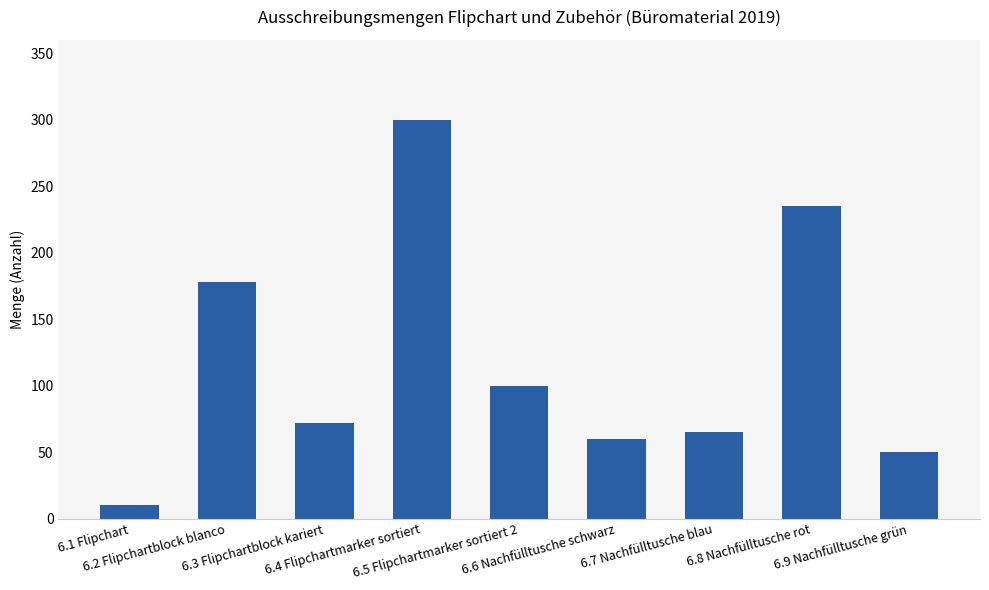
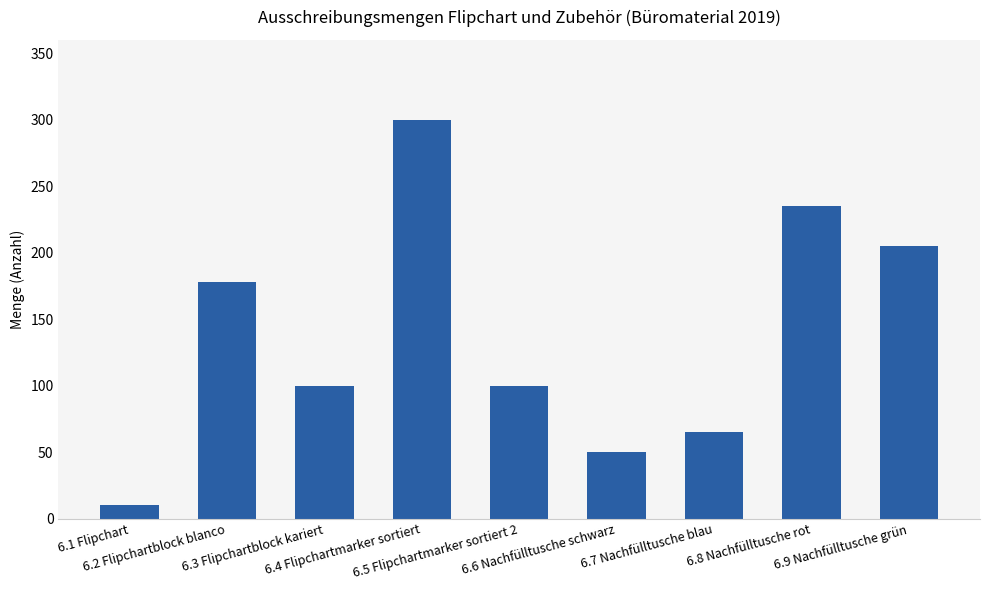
  {
    "6.1 Flipchart": 10,
    "6.2 Flipchartblock blanco": 178,
-   "6.3 Flipchartblock kariert": 72,
+   "6.3 Flipchartblock kariert": 100,
    "6.4 Flipchartmarker sortiert": 300,
    "6.5 Flipchartmarker sortiert 2": 100,
-   "6.6 Nachfülltusche schwarz": 60,
+   "6.6 Nachfülltusche schwarz": 50,
    "6.7 Nachfülltusche blau": 65,
    "6.8 Nachfülltusche rot": 235,
-   "6.9 Nachfülltusche grün": 50
+   "6.9 Nachfülltusche grün": 205
  }
